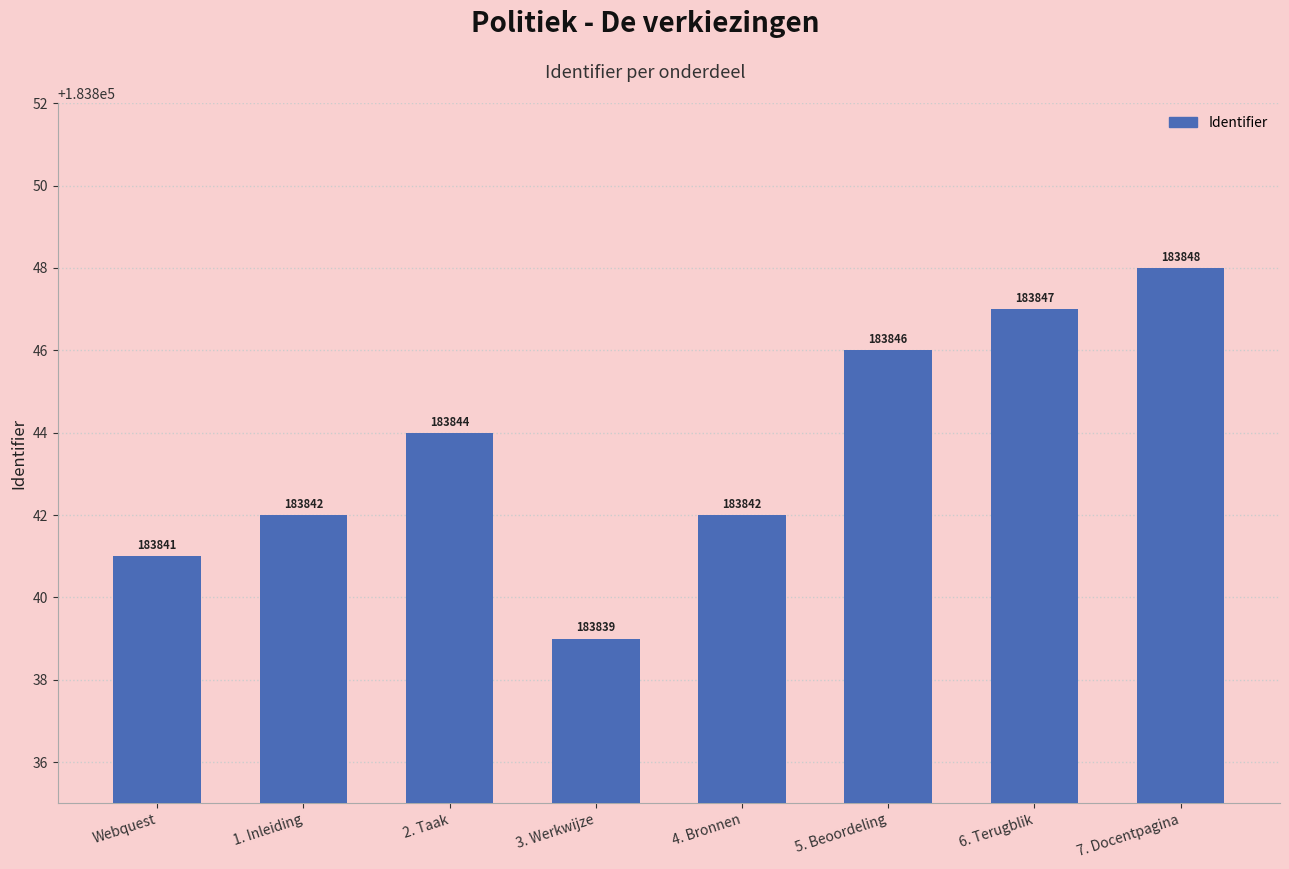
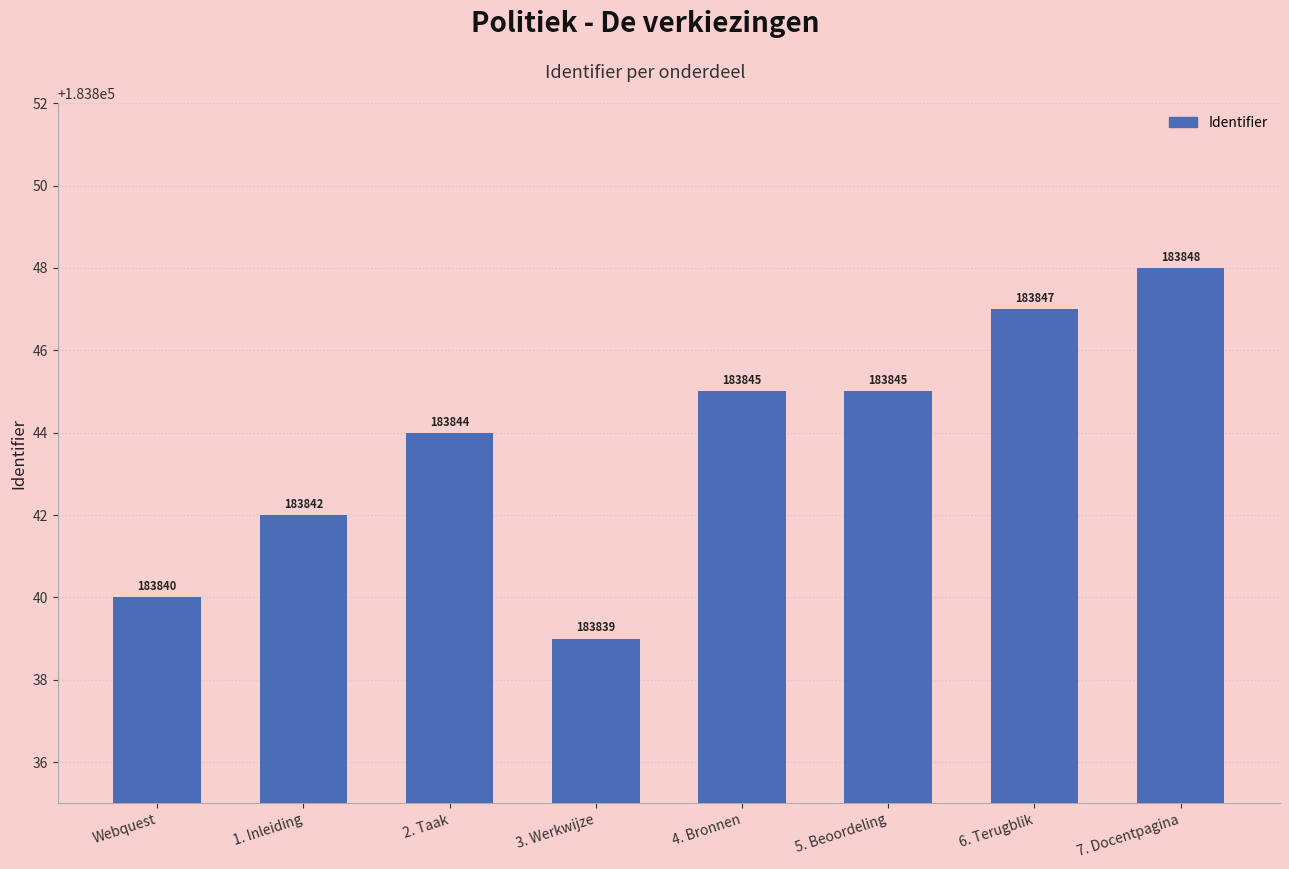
  {
-   "Webquest": 183841,
+   "Webquest": 183840,
    "1. Inleiding": 183842,
    "2. Taak": 183844,
    "3. Werkwijze": 183839,
-   "4. Bronnen": 183842,
-   "5. Beoordeling": 183846,
+   "4. Bronnen": 183845,
+   "5. Beoordeling": 183845,
    "6. Terugblik": 183847,
    "7. Docentpagina": 183848
  }
